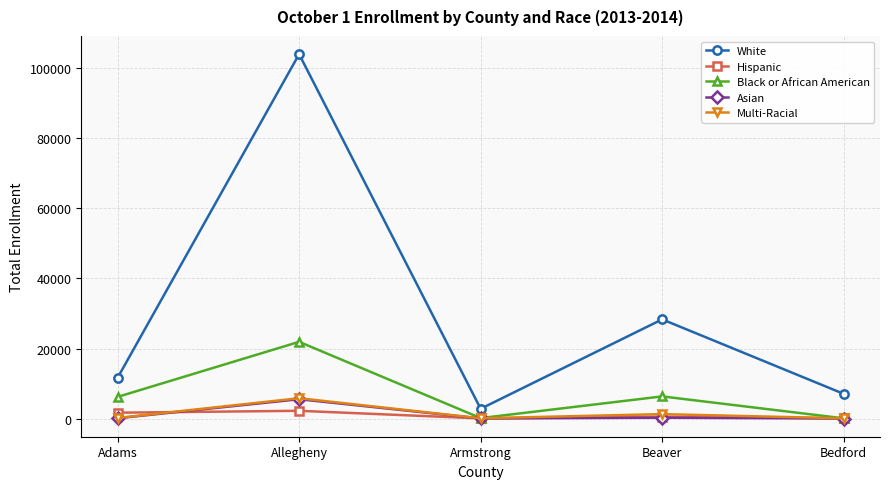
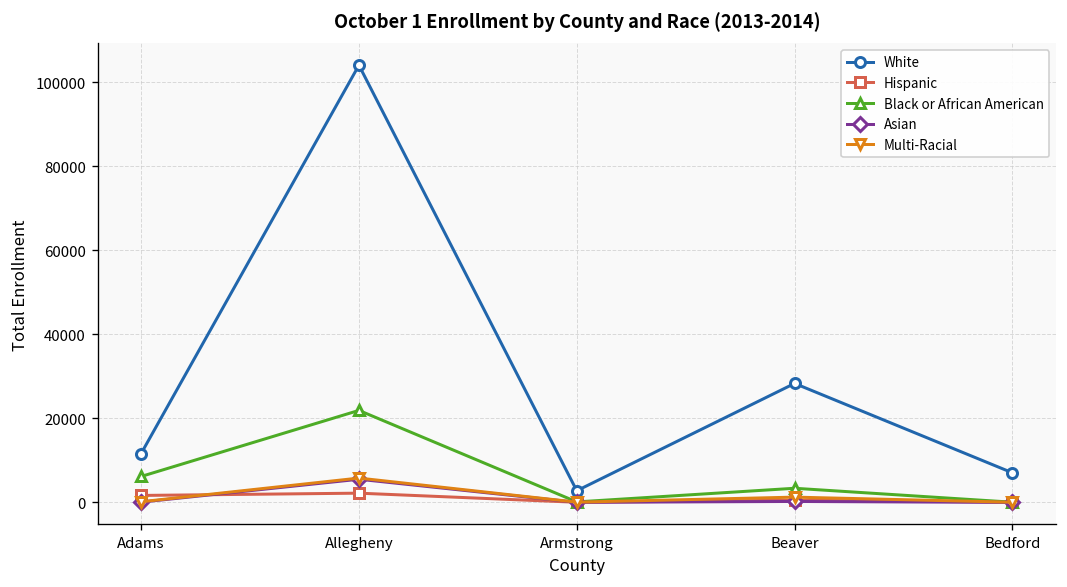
  {
    "White": {
      "Adams": 12000,
      "Allegheny": 104000,
      "Armstrong": 3000,
      "Beaver": 28000,
      "Bedford": 7000
    },
    "Hispanic": {
      "Adams": 2000,
      "Allegheny": 2000
    },
    "Black or African American": {
      "Adams": 6000,
      "Allegheny": 22000,
-     "Beaver": 6000
+     "Beaver": 3000
    },
    "Multi-Racial": {
      "Beaver": 1000
    }
  }
